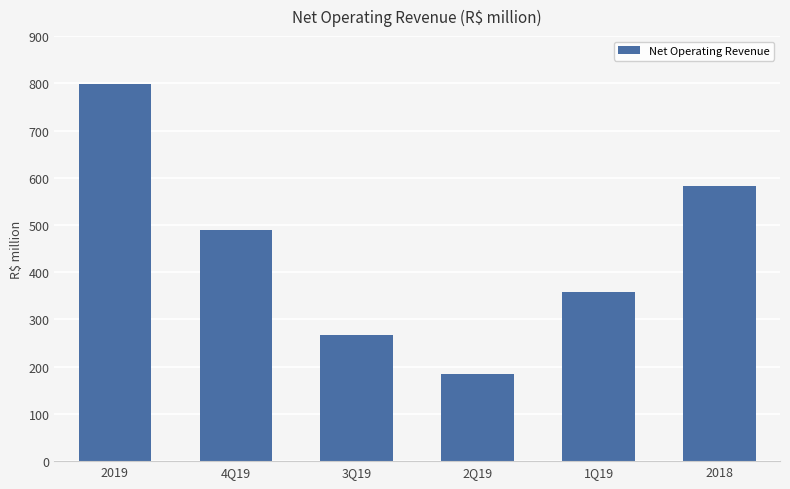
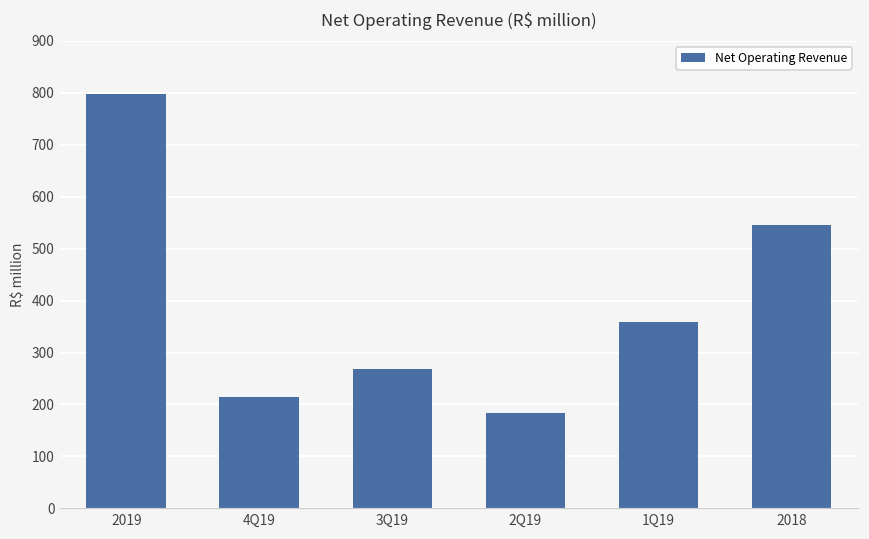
  {
    "2019": 800,
-   "4Q19": 490,
+   "4Q19": 210,
    "3Q19": 270,
    "2Q19": 180,
    "1Q19": 360,
-   "2018": 580
+   "2018": 540
  }
